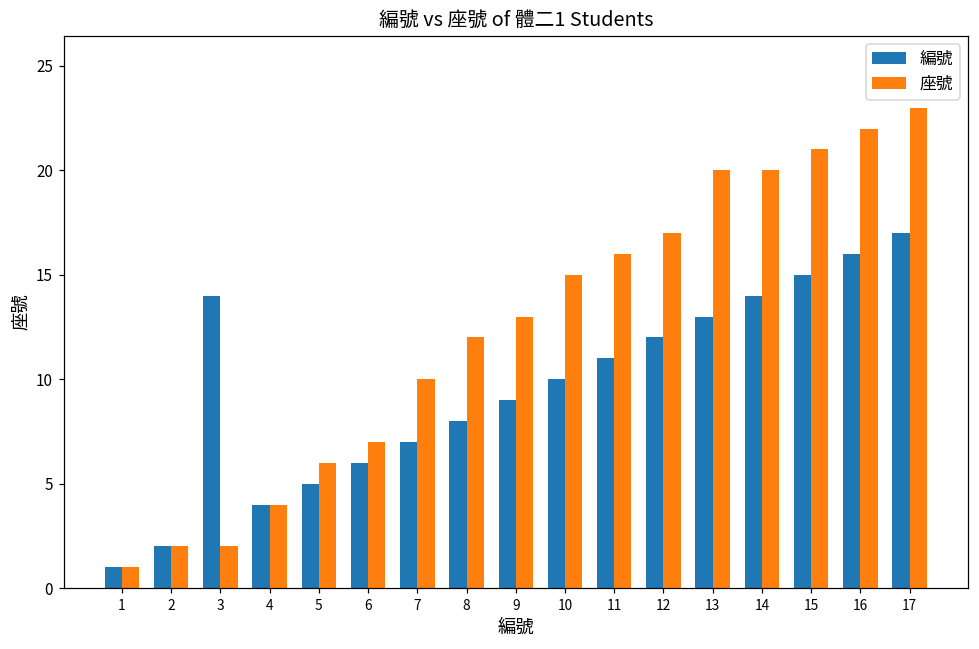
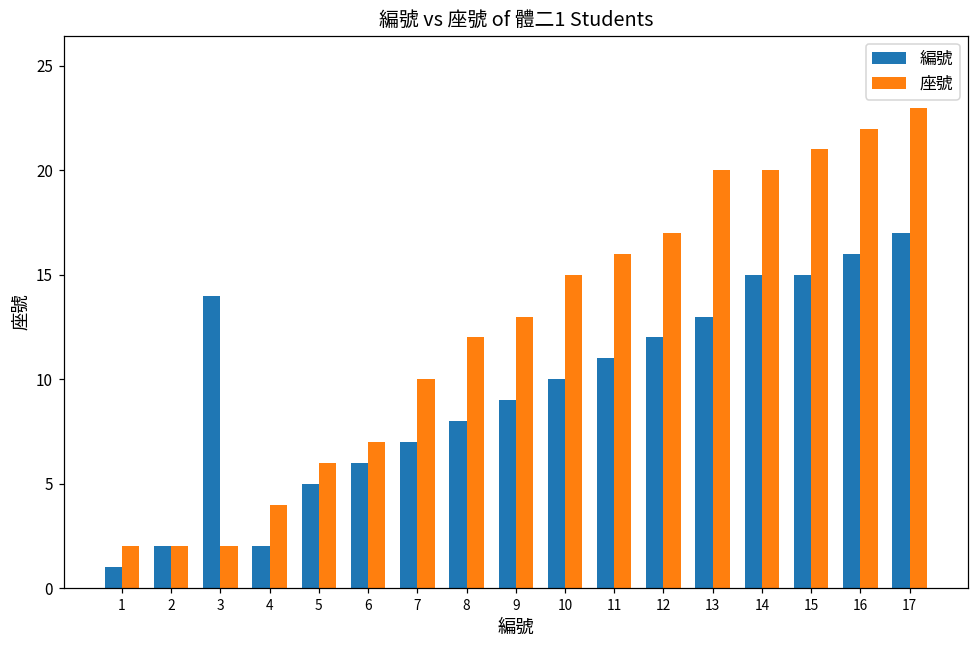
  {
    "編號": {
      "1": 1,
      "2": 2,
      "3": 14,
-     "4": 4,
+     "4": 2,
      "5": 5,
      "6": 6,
      "7": 7,
      "8": 8,
      "9": 9,
      "10": 10,
      "11": 11,
      "12": 12,
      "13": 13,
-     "14": 14,
+     "14": 15,
      "15": 15,
      "16": 16,
      "17": 17
    },
    "座號": {
-     "1": 1,
+     "1": 2,
      "2": 2,
      "3": 2,
      "4": 4,
      "5": 6,
      "6": 7,
      "7": 10,
      "8": 12,
      "9": 13,
      "10": 15,
      "11": 16,
      "12": 17,
      "13": 20,
      "14": 20,
      "15": 21,
      "16": 22,
      "17": 23
    }
  }
